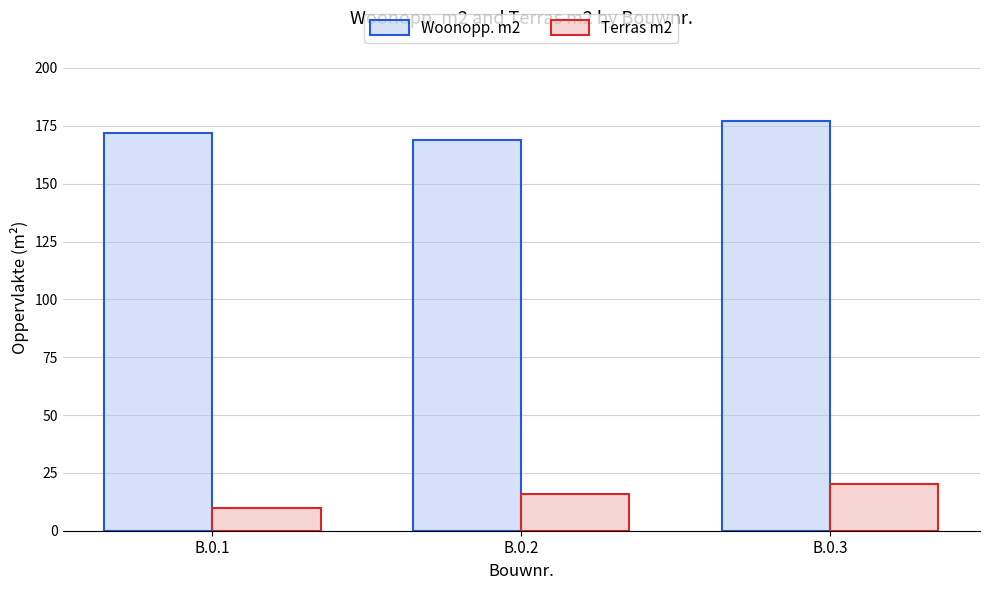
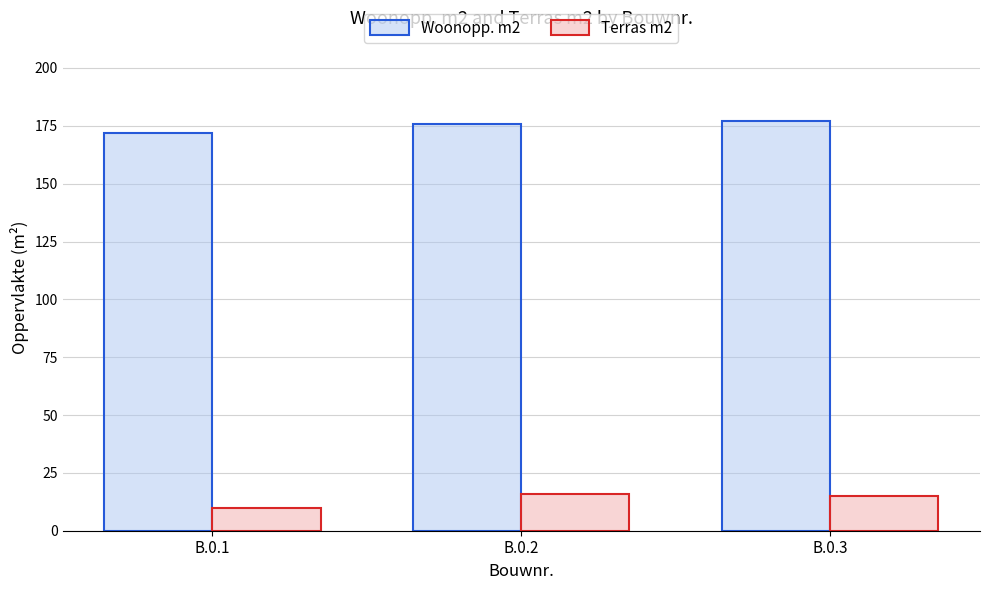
  {
    "Woonopp. m2": {
      "B.0.1": 172,
-     "B.0.2": 169,
+     "B.0.2": 176,
      "B.0.3": 177
    },
    "Terras m2": {
      "B.0.1": 10,
      "B.0.2": 16,
-     "B.0.3": 20
+     "B.0.3": 15
    }
  }
